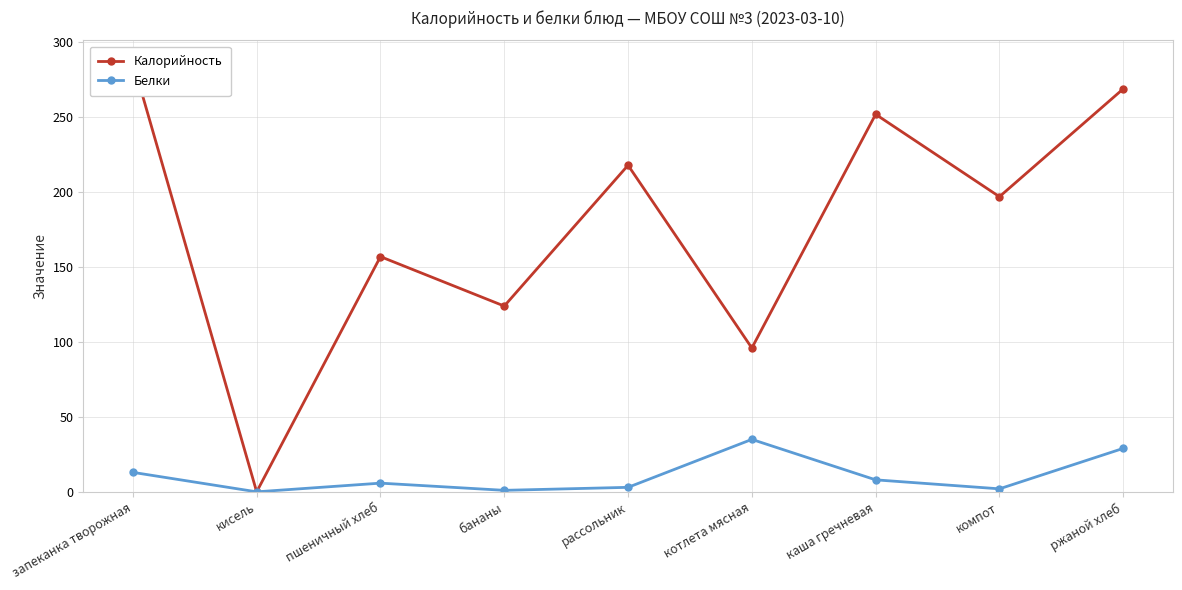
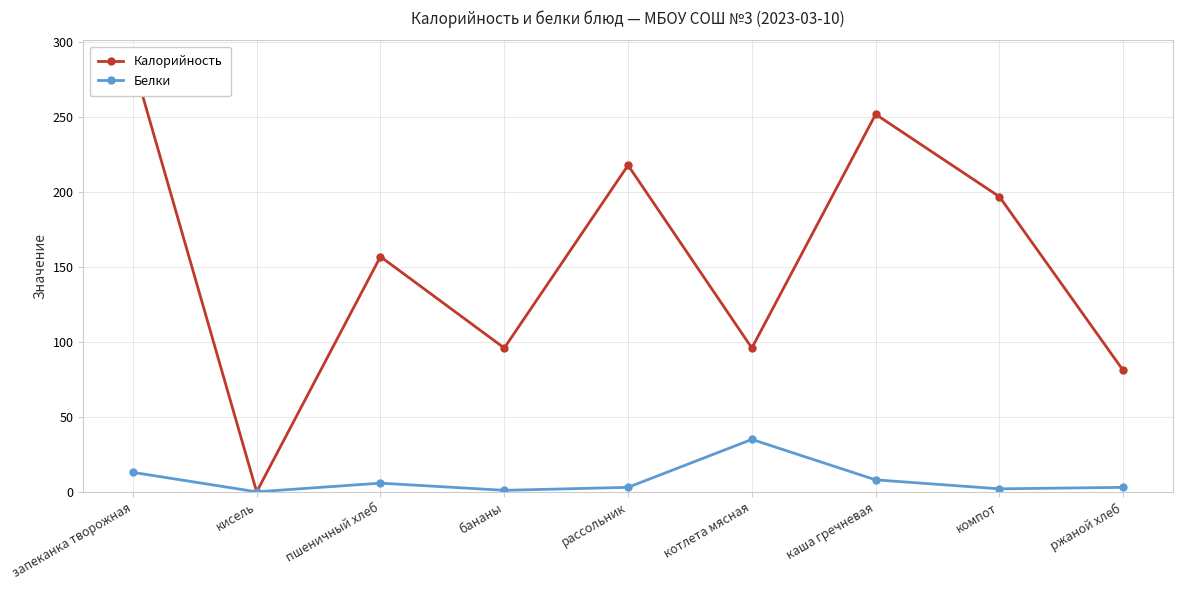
  {
    "Калорийность": {
      "пшеничный хлеб": 157,
-     "бананы": 124,
+     "бананы": 96,
      "рассольник": 218,
      "котлета мясная": 96,
      "каша гречневая": 252,
      "компот": 197,
-     "ржаной хлеб": 269
+     "ржаной хлеб": 81
    },
    "Белки": {
      "запеканка творожная": 13,
      "пшеничный хлеб": 6,
      "бананы": 1,
      "рассольник": 3,
      "котлета мясная": 35,
      "каша гречневая": 8,
      "компот": 2,
-     "ржаной хлеб": 29
+     "ржаной хлеб": 3
    }
  }
